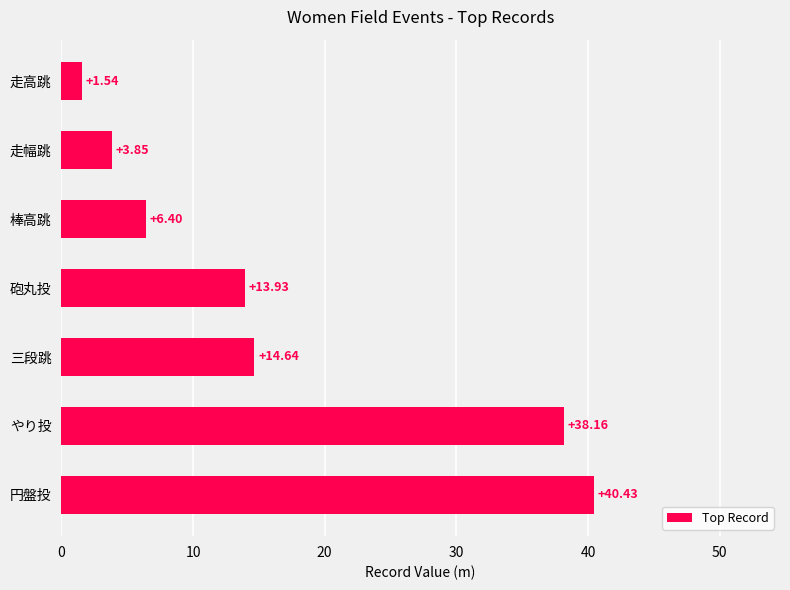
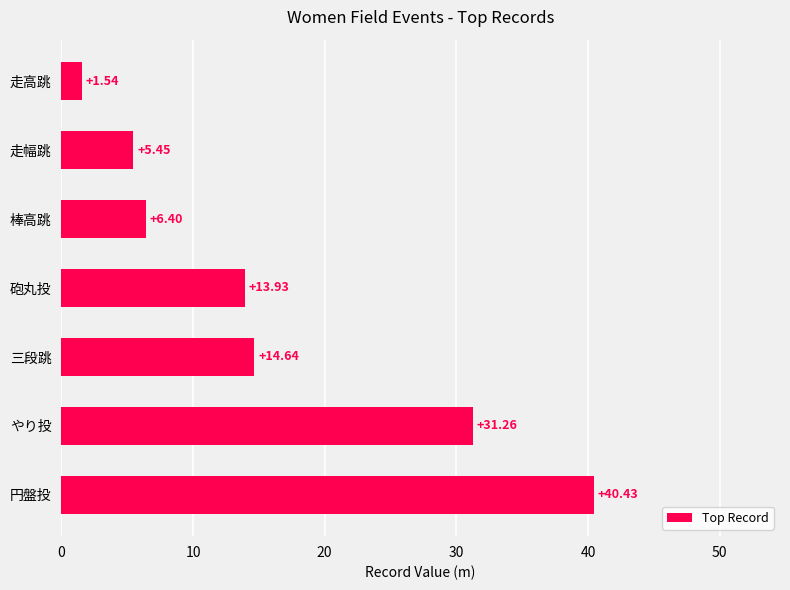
  {
    "走高跳": "+1.54",
-   "走幅跳": "+3.85",
+   "走幅跳": "+5.45",
    "棒高跳": "+6.40",
    "砲丸投": "+13.93",
    "三段跳": "+14.64",
-   "やり投": "+38.16",
+   "やり投": "+31.26",
    "円盤投": "+40.43"
  }
